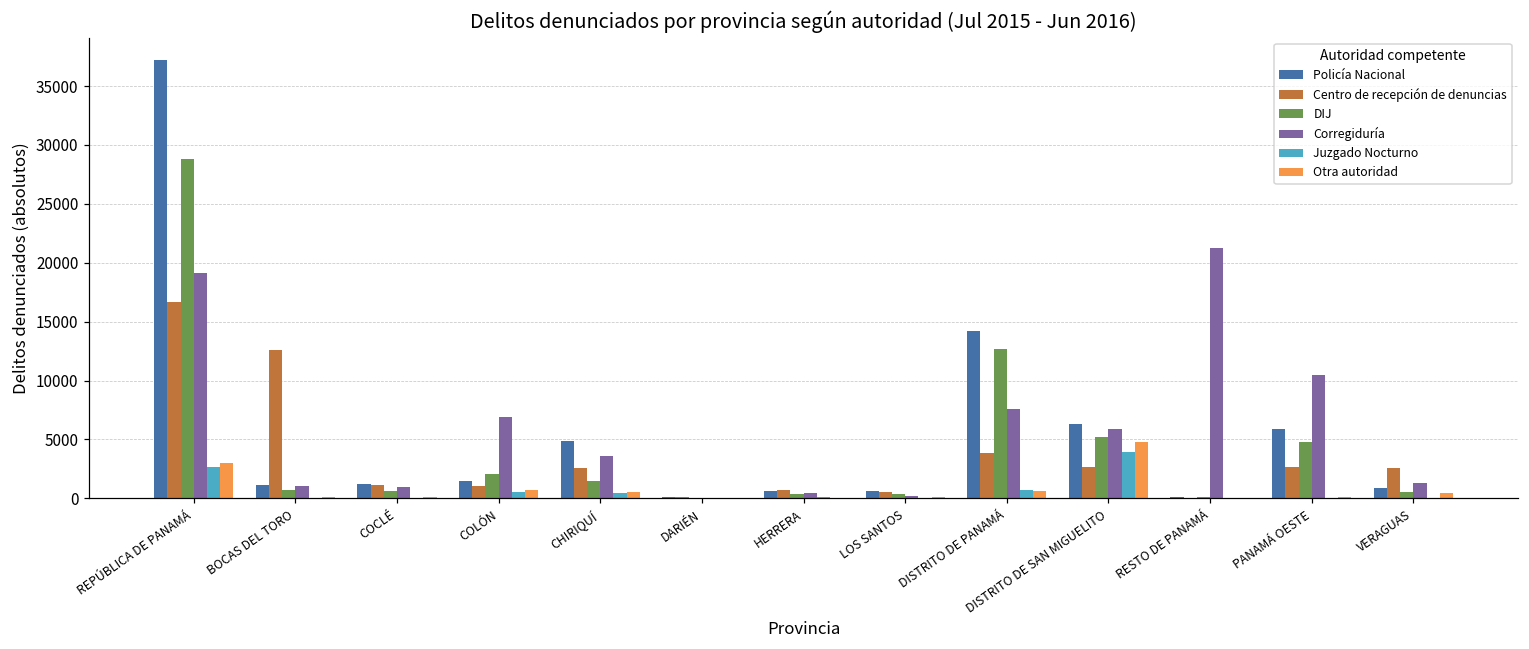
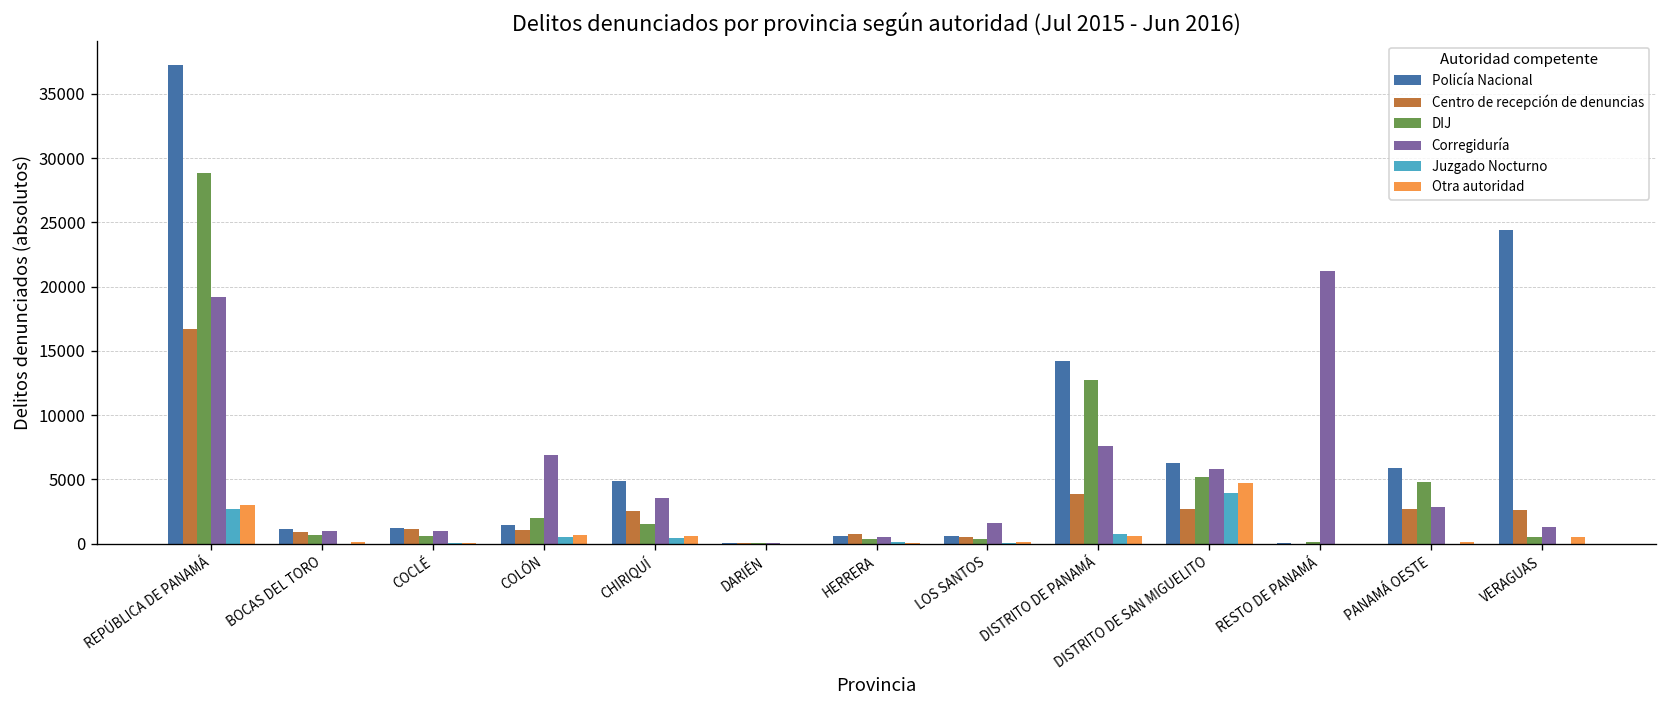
  {
    "Policía Nacional": {
      "REPÚBLICA DE PANAMÁ": 37300,
      "BOCAS DEL TORO": 1100,
      "COCLÉ": 1200,
      "COLÓN": 1500,
      "CHIRIQUÍ": 4800,
      "HERRERA": 600,
      "LOS SANTOS": 600,
      "DISTRITO DE PANAMÁ": 14200,
      "DISTRITO DE SAN MIGUELITO": 6300,
      "PANAMÁ OESTE": 5900,
-     "VERAGUAS": 900
+     "VERAGUAS": 24400
    },
    "Centro de recepción de denuncias": {
      "REPÚBLICA DE PANAMÁ": 16700,
-     "BOCAS DEL TORO": 12600,
+     "BOCAS DEL TORO": 900,
      "COCLÉ": 1100,
      "COLÓN": 1000,
      "CHIRIQUÍ": 2600,
      "HERRERA": 700,
      "LOS SANTOS": 500,
      "DISTRITO DE PANAMÁ": 3800,
      "DISTRITO DE SAN MIGUELITO": 2700,
      "RESTO DE PANAMÁ": 0,
      "PANAMÁ OESTE": 2700,
      "VERAGUAS": 2600
    },
    "DIJ": {
      "REPÚBLICA DE PANAMÁ": 28800,
      "BOCAS DEL TORO": 700,
      "COCLÉ": 600,
      "COLÓN": 2000,
      "CHIRIQUÍ": 1500,
      "HERRERA": 300,
      "LOS SANTOS": 300,
      "DISTRITO DE PANAMÁ": 12700,
      "DISTRITO DE SAN MIGUELITO": 5200,
      "PANAMÁ OESTE": 4800,
      "VERAGUAS": 500
    },
    "Corregiduría": {
      "REPÚBLICA DE PANAMÁ": 19200,
      "BOCAS DEL TORO": 1000,
      "COCLÉ": 1000,
      "COLÓN": 6900,
      "CHIRIQUÍ": 3600,
      "HERRERA": 500,
-     "LOS SANTOS": 200,
+     "LOS SANTOS": 1600,
      "DISTRITO DE PANAMÁ": 7600,
      "DISTRITO DE SAN MIGUELITO": 5800,
      "RESTO DE PANAMÁ": 21200,
-     "PANAMÁ OESTE": 10500,
+     "PANAMÁ OESTE": 2900,
      "VERAGUAS": 1300
    },
    "Juzgado Nocturno": {
      "REPÚBLICA DE PANAMÁ": 2700,
      "BOCAS DEL TORO": 0,
      "COLÓN": 500,
      "CHIRIQUÍ": 400,
      "DARIÉN": 0,
      "DISTRITO DE PANAMÁ": 700,
      "DISTRITO DE SAN MIGUELITO": 4000,
      "RESTO DE PANAMÁ": 0,
      "PANAMÁ OESTE": 0,
      "VERAGUAS": 0
    },
    "Otra autoridad": {
      "REPÚBLICA DE PANAMÁ": 3000,
      "COLÓN": 700,
      "CHIRIQUÍ": 600,
      "DISTRITO DE PANAMÁ": 600,
      "DISTRITO DE SAN MIGUELITO": 4700,
      "RESTO DE PANAMÁ": 0,
      "VERAGUAS": 500
    }
  }
